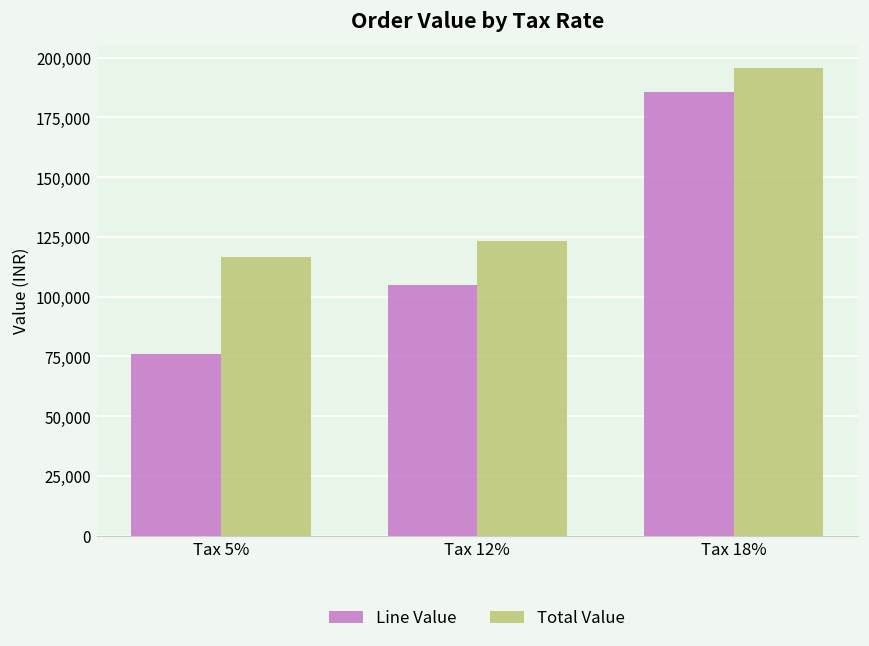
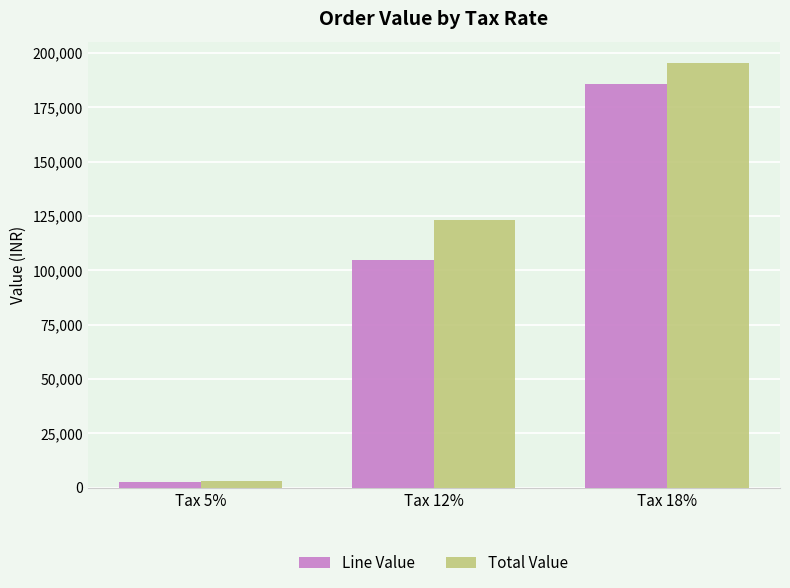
  {
    "Line Value": {
-     "Tax 5%": "76,000",
+     "Tax 5%": "3,000",
      "Tax 12%": "105,000",
      "Tax 18%": "186,000"
    },
    "Total Value": {
-     "Tax 5%": "116,000",
+     "Tax 5%": "3,000",
      "Tax 12%": "123,000",
      "Tax 18%": "196,000"
    }
  }
